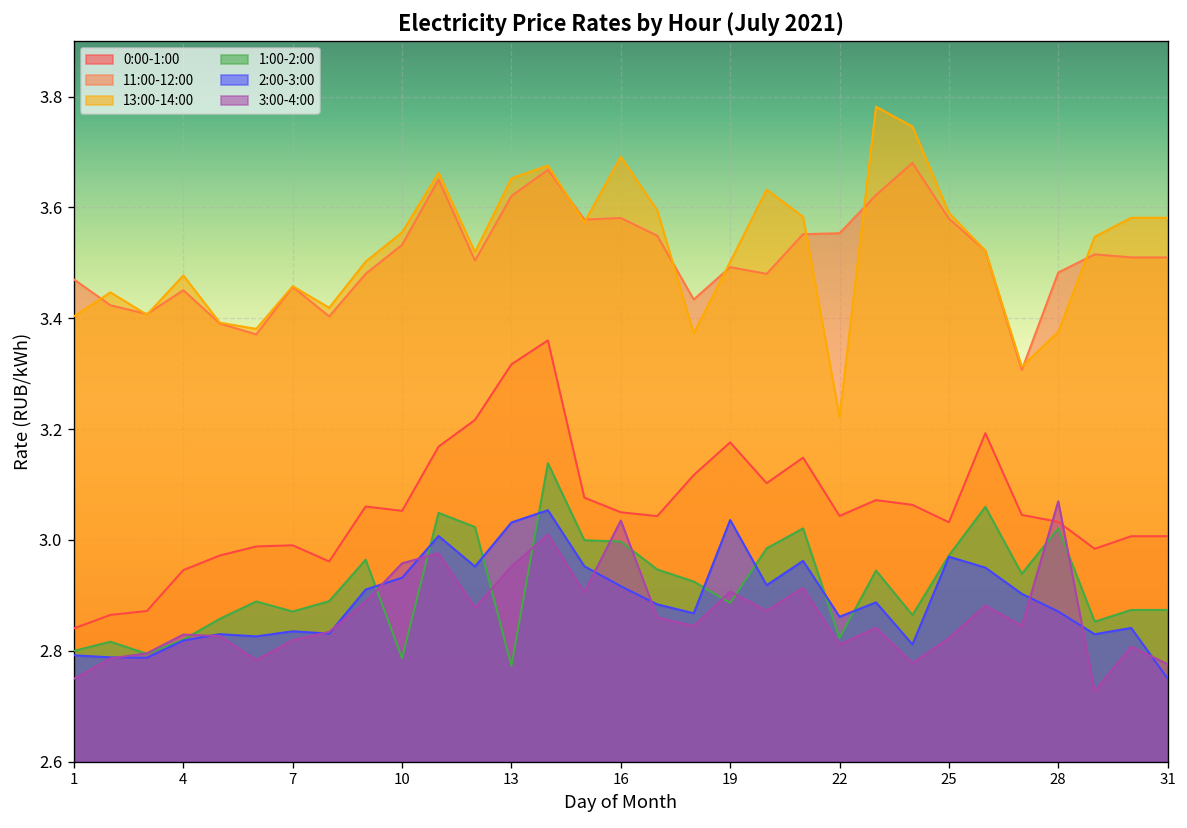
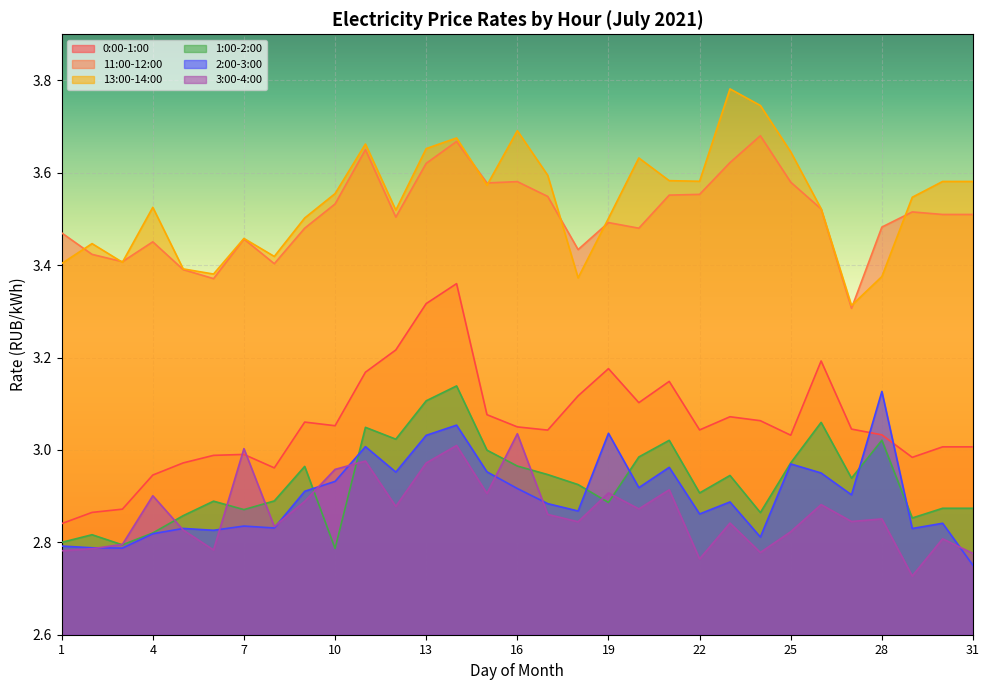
  {
    "13:00-14:00": {
      "1": 3.40,
-     "4": 3.48,
+     "4": 3.53,
      "10": 3.56,
      "13": 3.65,
      "16": 3.69,
      "19": 3.50,
-     "22": 3.22,
-     "25": 3.59,
+     "22": 3.58,
+     "25": 3.65,
      "28": 3.38,
      "31": 3.58
    },
    "1:00-2:00": {
      "1": 2.80,
      "7": 2.87,
      "10": 2.79,
-     "13": 2.77,
-     "16": 3.00,
+     "13": 3.11,
+     "16": 2.97,
      "19": 2.89,
-     "22": 2.82,
+     "22": 2.91,
      "28": 3.02,
      "31": 2.87
    },
    "2:00-3:00": {
      "1": 2.79,
      "7": 2.84,
      "10": 2.93,
      "13": 3.03,
      "16": 2.92,
      "19": 3.04,
      "22": 2.86,
-     "28": 2.87,
+     "28": 3.13,
      "31": 2.75
    },
    "3:00-4:00": {
-     "1": 2.75,
-     "4": 2.83,
-     "7": 2.82,
+     "1": 2.78,
+     "4": 2.90,
+     "7": 3.00,
      "10": 2.96,
-     "13": 2.95,
+     "13": 2.97,
      "16": 3.04,
      "19": 2.91,
-     "22": 2.81,
+     "22": 2.76,
      "25": 2.82,
-     "28": 3.07,
+     "28": 2.85,
      "31": 2.78
    }
  }
